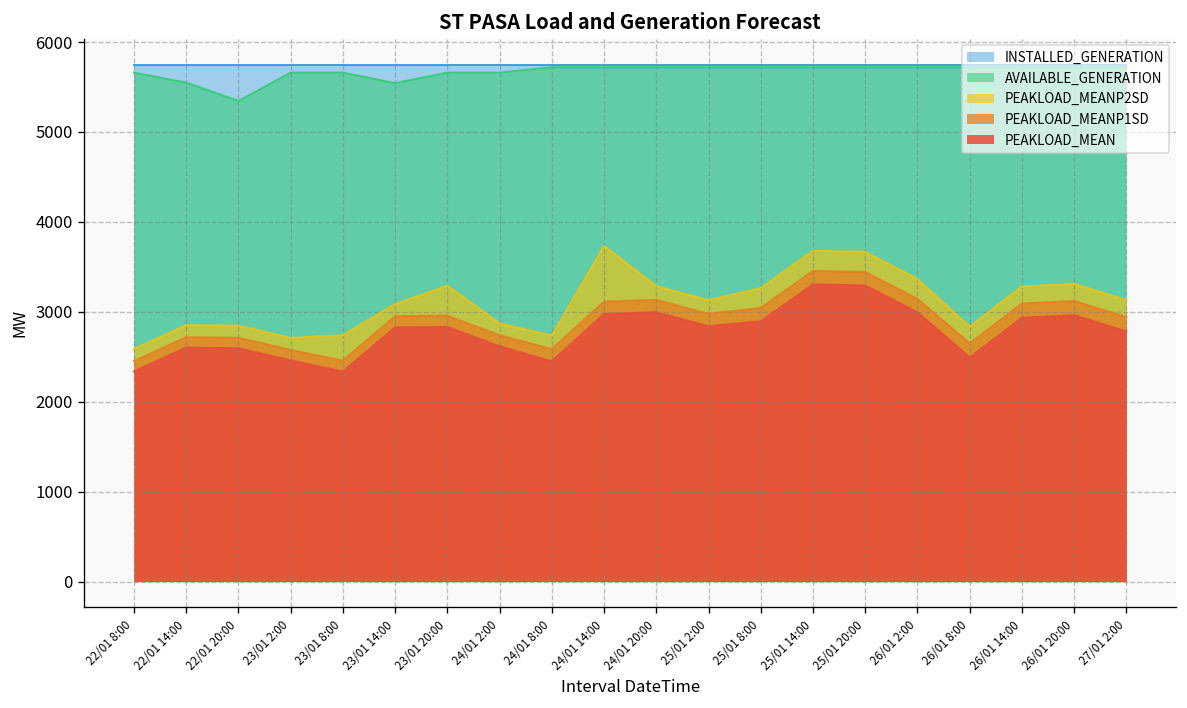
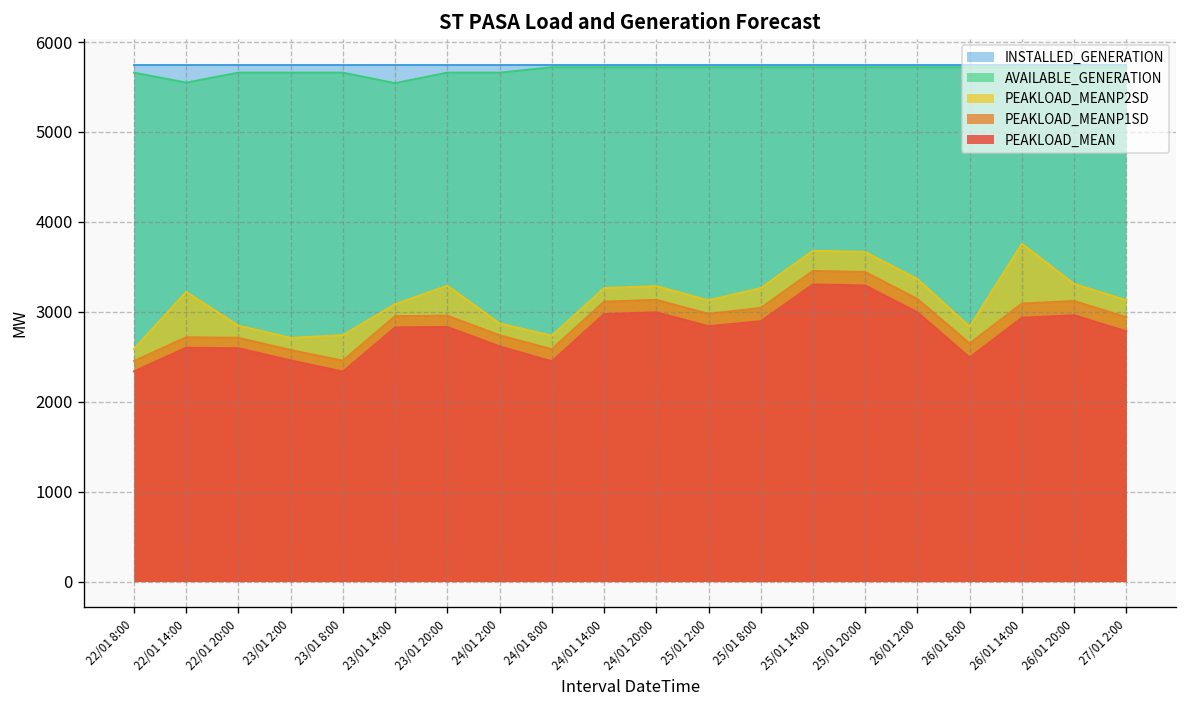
  {
    "INSTALLED_GENERATION": {
      "22/01 8:00": 5700,
      "22/01 14:00": 5700,
      "22/01 20:00": 5700,
      "23/01 2:00": 5700,
      "23/01 8:00": 5700,
      "23/01 14:00": 5700,
      "23/01 20:00": 5700,
      "24/01 2:00": 5700
    },
    "AVAILABLE_GENERATION": {
      "22/01 8:00": 5700,
      "22/01 14:00": 5500,
-     "22/01 20:00": 5300,
+     "22/01 20:00": 5700,
      "23/01 2:00": 5700,
      "23/01 8:00": 5700,
      "23/01 14:00": 5500,
      "23/01 20:00": 5700,
      "24/01 2:00": 5700
    },
    "PEAKLOAD_MEANP2SD": {
      "22/01 8:00": 2600,
-     "22/01 14:00": 2900,
+     "22/01 14:00": 3200,
      "22/01 20:00": 2800,
      "23/01 2:00": 2700,
      "23/01 8:00": 2700,
      "23/01 14:00": 3100,
      "23/01 20:00": 3300,
      "24/01 2:00": 2900,
      "24/01 8:00": 2700,
-     "24/01 14:00": 3700,
+     "24/01 14:00": 3300,
      "24/01 20:00": 3300,
      "25/01 2:00": 3100,
      "25/01 8:00": 3300,
      "25/01 14:00": 3700,
      "25/01 20:00": 3700,
      "26/01 2:00": 3400,
      "26/01 8:00": 2800,
-     "26/01 14:00": 3300,
+     "26/01 14:00": 3800,
      "26/01 20:00": 3300,
      "27/01 2:00": 3100
    }
  }
